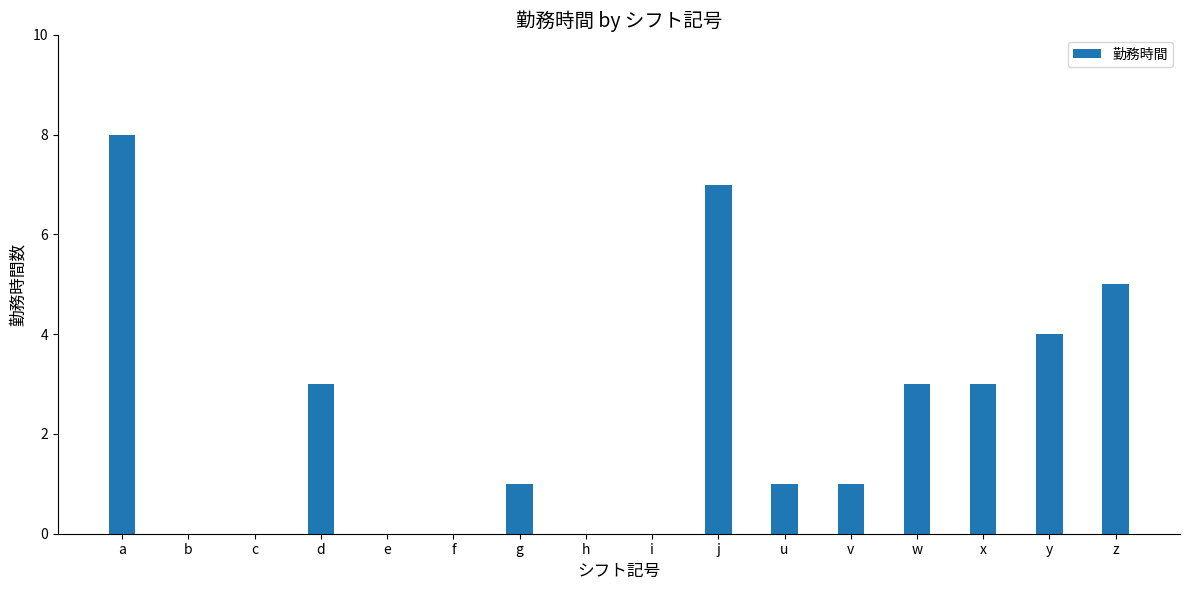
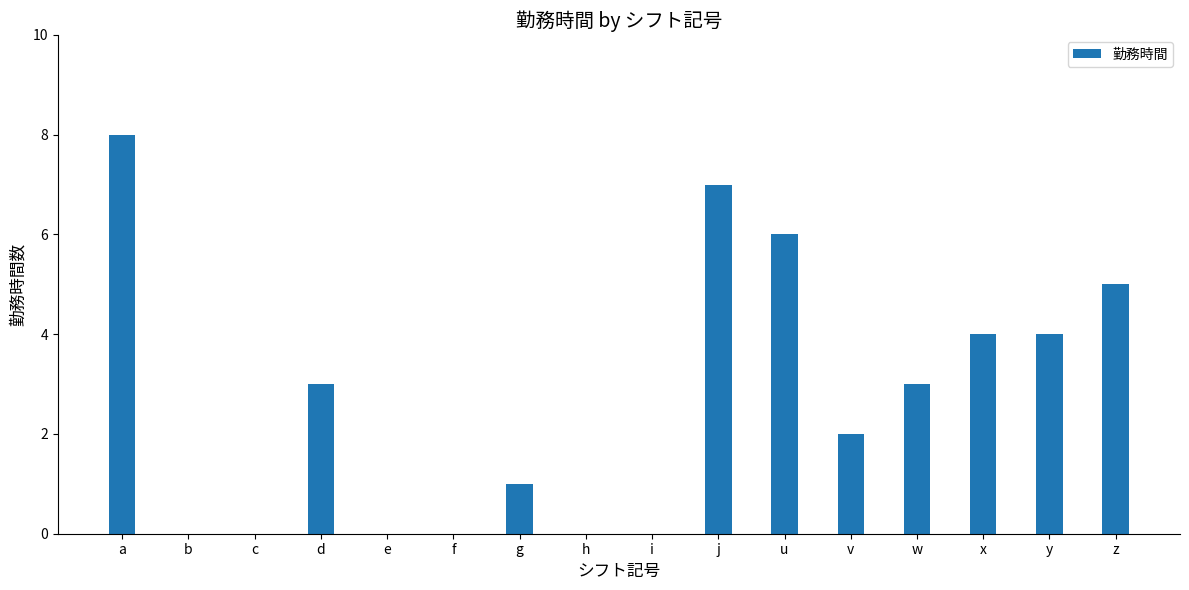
  {
    "a": 8,
    "b": 0,
    "c": 0,
    "d": 3,
    "e": 0,
    "f": 0,
    "g": 1,
    "h": 0,
    "i": 0,
    "j": 7,
-   "u": 1,
-   "v": 1,
+   "u": 6,
+   "v": 2,
    "w": 3,
-   "x": 3,
+   "x": 4,
    "y": 4,
    "z": 5
  }
